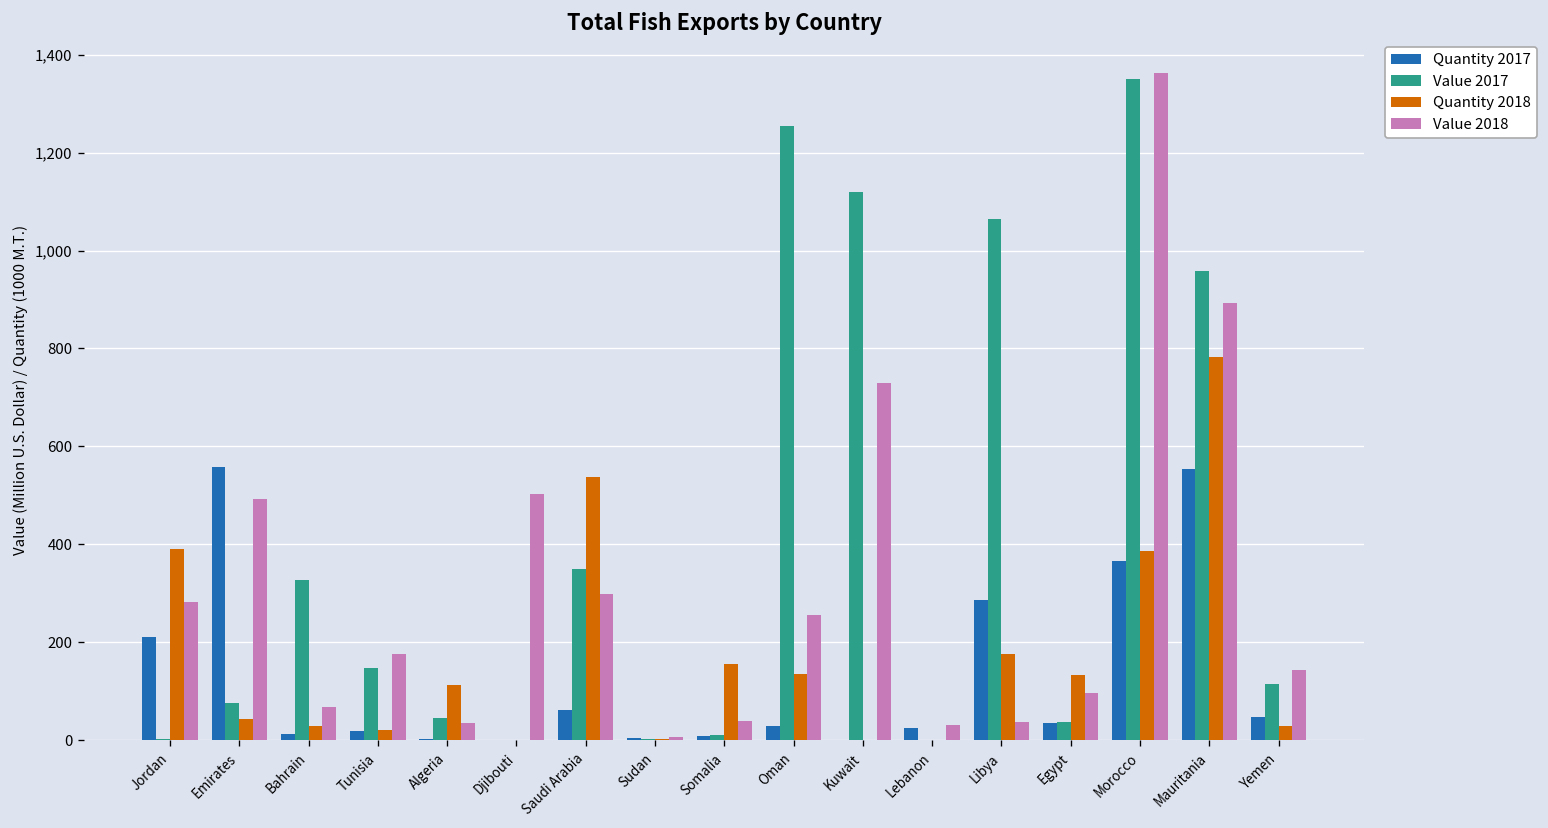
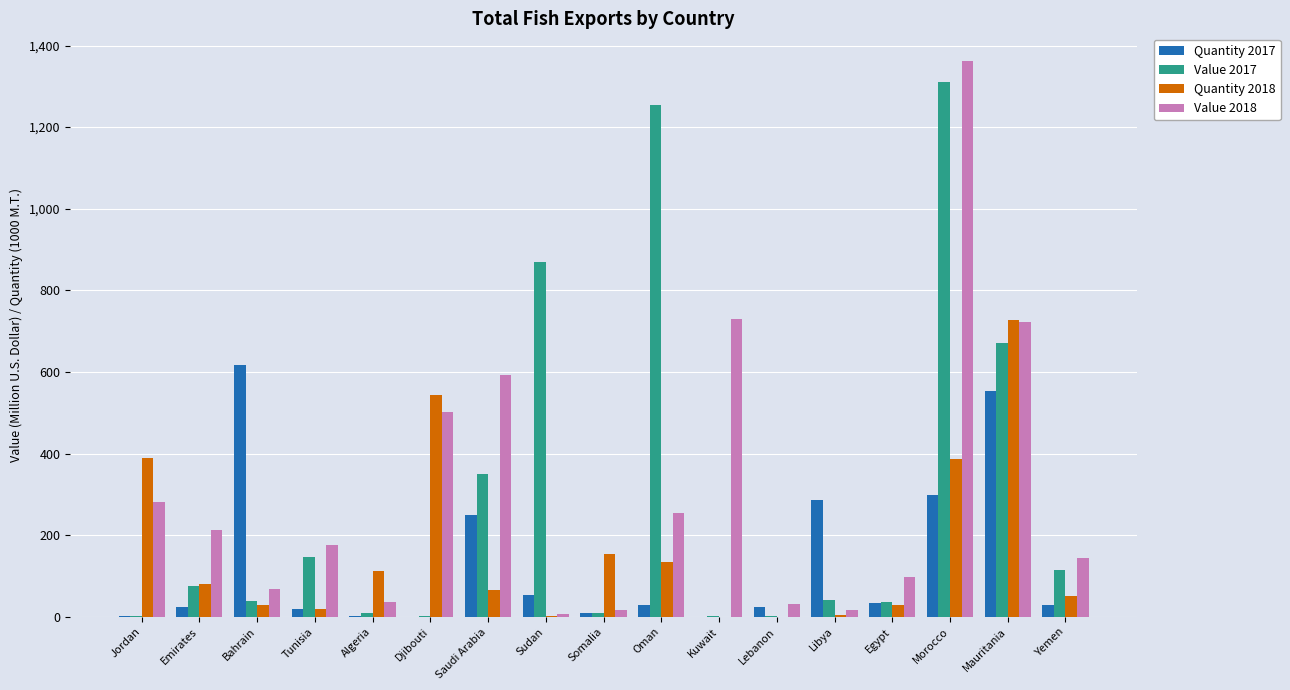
  {
    "Quantity 2017": {
-     "Jordan": "210",
-     "Emirates": "560",
-     "Bahrain": "10",
+     "Jordan": "0",
+     "Emirates": "30",
+     "Bahrain": "620",
      "Tunisia": "20",
-     "Saudi Arabia": "60",
-     "Sudan": "0",
+     "Saudi Arabia": "250",
+     "Sudan": "50",
      "Somalia": "10",
      "Oman": "30",
      "Lebanon": "30",
      "Libya": "290",
      "Egypt": "30",
-     "Morocco": "370",
+     "Morocco": "300",
      "Mauritania": "550",
-     "Yemen": "50"
+     "Yemen": "30"
    },
    "Value 2017": {
      "Emirates": "80",
-     "Bahrain": "330",
+     "Bahrain": "40",
      "Tunisia": "150",
-     "Algeria": "40",
+     "Algeria": "10",
      "Saudi Arabia": "350",
-     "Sudan": "0",
+     "Sudan": "870",
      "Somalia": "10",
      "Oman": "1,250",
-     "Kuwait": "1,120",
-     "Libya": "1,070",
+     "Kuwait": "0",
+     "Libya": "40",
      "Egypt": "40",
-     "Morocco": "1,350",
-     "Mauritania": "960",
+     "Morocco": "1,310",
+     "Mauritania": "670",
      "Yemen": "110"
    },
    "Quantity 2018": {
      "Jordan": "390",
-     "Emirates": "40",
+     "Emirates": "80",
      "Bahrain": "30",
      "Tunisia": "20",
      "Algeria": "110",
-     "Djibouti": "0",
-     "Saudi Arabia": "540",
+     "Djibouti": "540",
+     "Saudi Arabia": "70",
      "Somalia": "160",
      "Oman": "130",
-     "Libya": "180",
-     "Egypt": "130",
+     "Libya": "0",
+     "Egypt": "30",
      "Morocco": "390",
-     "Mauritania": "780",
-     "Yemen": "30"
+     "Mauritania": "730",
+     "Yemen": "50"
    },
    "Value 2018": {
      "Jordan": "280",
-     "Emirates": "490",
+     "Emirates": "210",
      "Bahrain": "70",
      "Tunisia": "180",
      "Algeria": "40",
      "Djibouti": "500",
-     "Saudi Arabia": "300",
+     "Saudi Arabia": "590",
      "Sudan": "10",
-     "Somalia": "40",
+     "Somalia": "20",
      "Oman": "260",
      "Kuwait": "730",
      "Lebanon": "30",
-     "Libya": "40",
+     "Libya": "20",
      "Egypt": "100",
      "Morocco": "1,360",
-     "Mauritania": "890",
+     "Mauritania": "720",
      "Yemen": "140"
    }
  }
